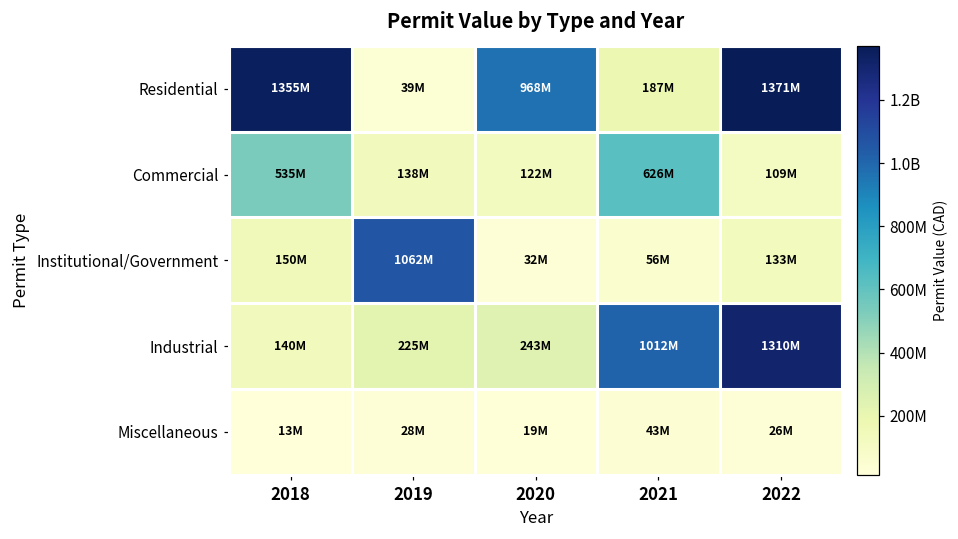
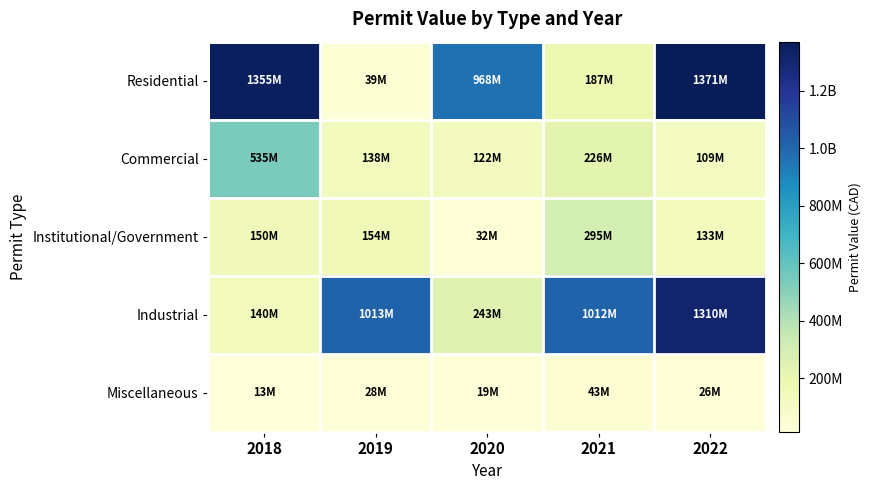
  {
    "Residential": {
      "2018": "1355M",
      "2019": "39M",
      "2020": "968M",
      "2021": "187M",
      "2022": "1371M"
    },
    "Commercial": {
      "2018": "535M",
      "2019": "138M",
      "2020": "122M",
-     "2021": "626M",
+     "2021": "226M",
      "2022": "109M"
    },
    "Institutional/Government": {
      "2018": "150M",
-     "2019": "1062M",
+     "2019": "154M",
      "2020": "32M",
-     "2021": "56M",
+     "2021": "295M",
      "2022": "133M"
    },
    "Industrial": {
      "2018": "140M",
-     "2019": "225M",
+     "2019": "1013M",
      "2020": "243M",
      "2021": "1012M",
      "2022": "1310M"
    },
    "Miscellaneous": {
      "2018": "13M",
      "2019": "28M",
      "2020": "19M",
      "2021": "43M",
      "2022": "26M"
    }
  }
